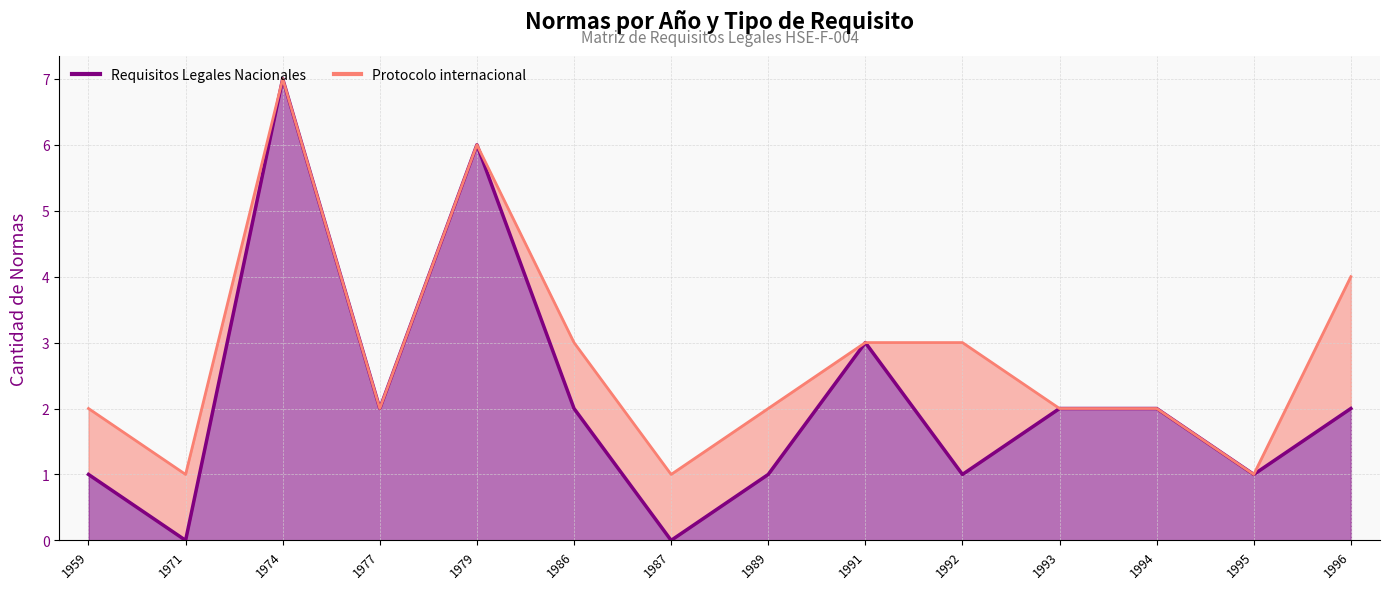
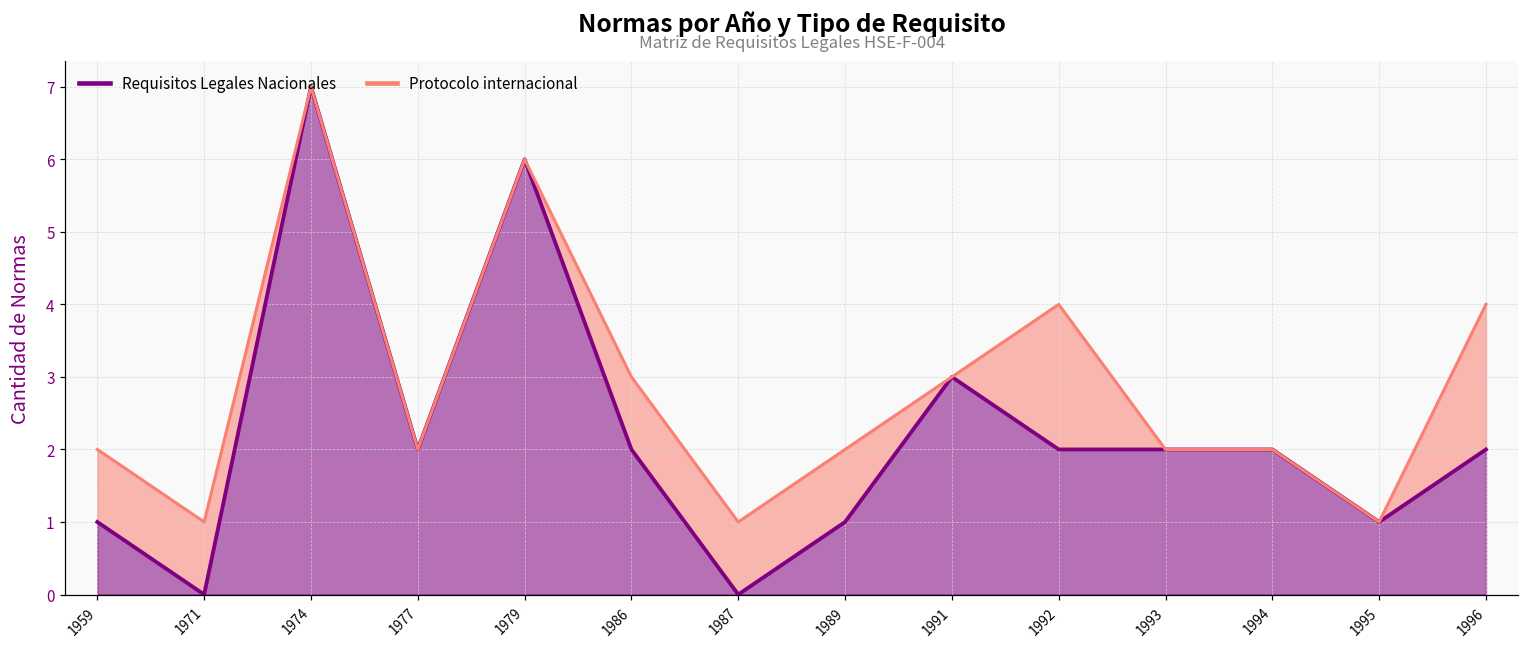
  {
    "Requisitos Legales Nacionales": {
      "1959": 1,
      "1971": 0,
      "1986": 2,
      "1987": 0,
      "1989": 1,
-     "1992": 1,
+     "1992": 2,
      "1996": 2
    },
    "Protocolo internacional": {
      "1959": 1,
      "1971": 1,
      "1986": 1,
      "1987": 1,
      "1989": 1,
      "1992": 2,
      "1996": 2
    }
  }
